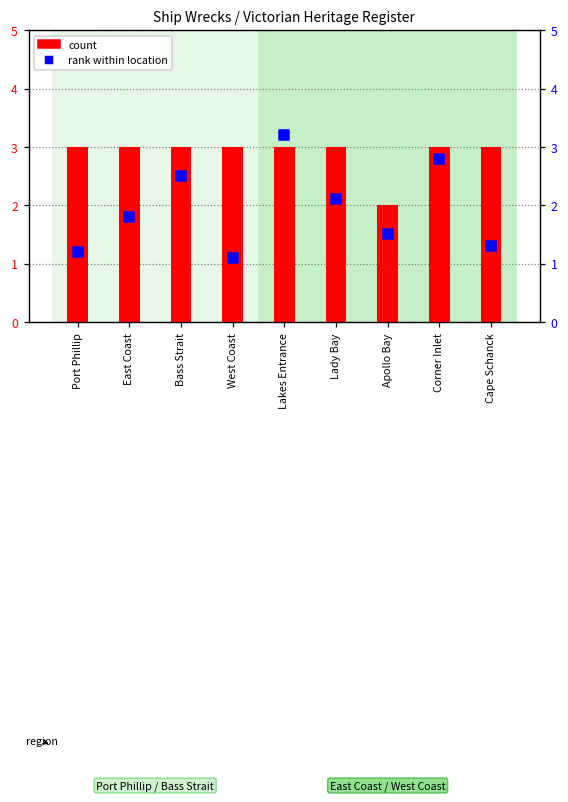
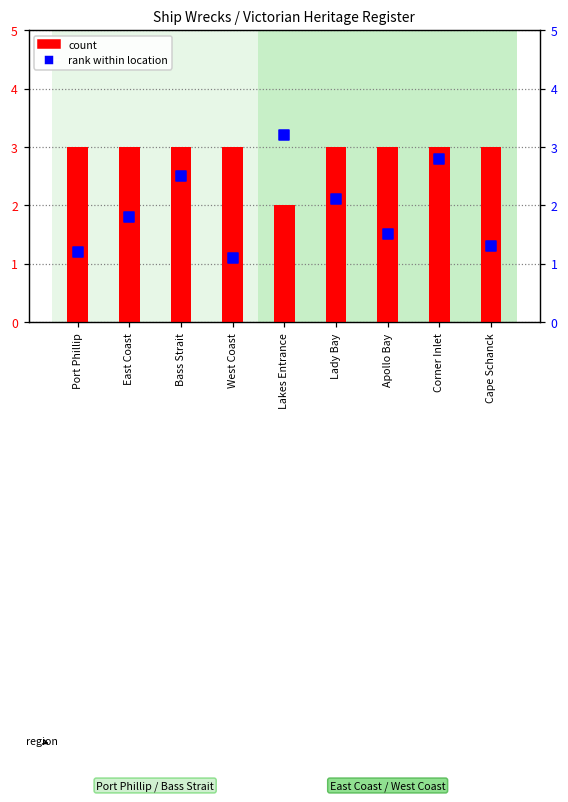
  {
    "count": {
      "Port Phillip": 3,
      "East Coast": 3,
      "Bass Strait": 3,
      "West Coast": 3,
-     "Lakes Entrance": 3,
+     "Lakes Entrance": 2,
      "Lady Bay": 3,
-     "Apollo Bay": 2,
+     "Apollo Bay": 3,
      "Corner Inlet": 3,
      "Cape Schanck": 3
    }
  }
